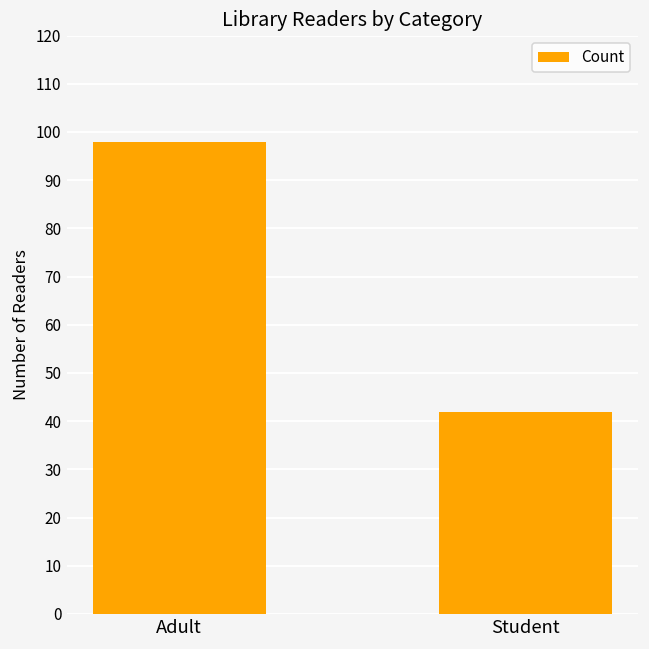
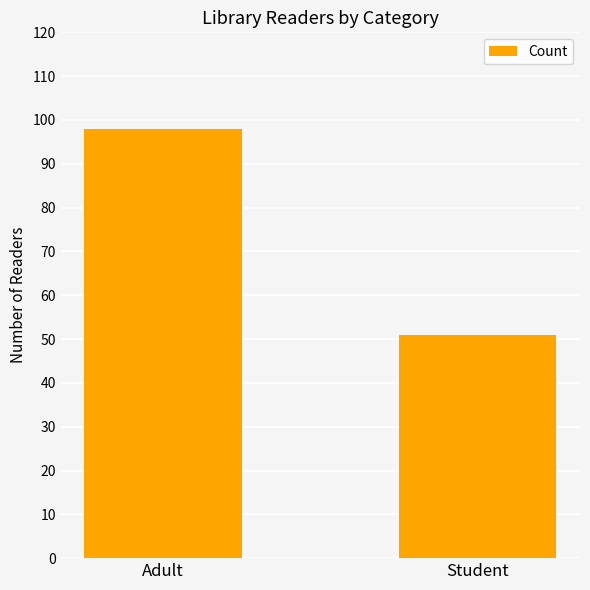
  {
    "Adult": 98,
-   "Student": 42
+   "Student": 51
  }
